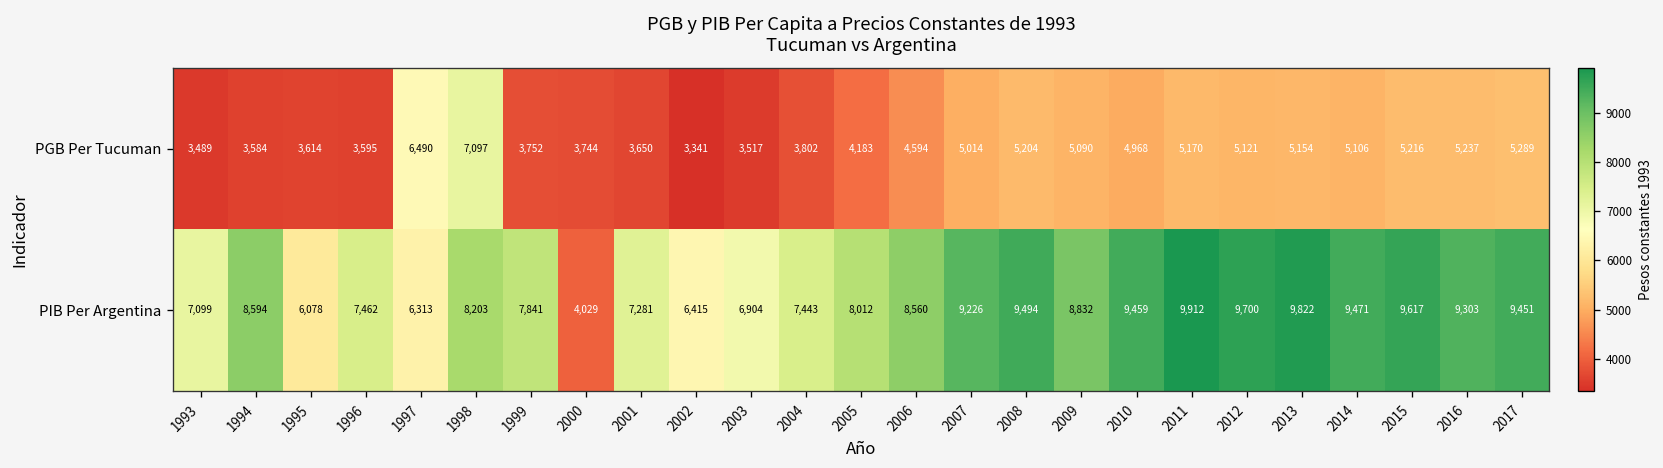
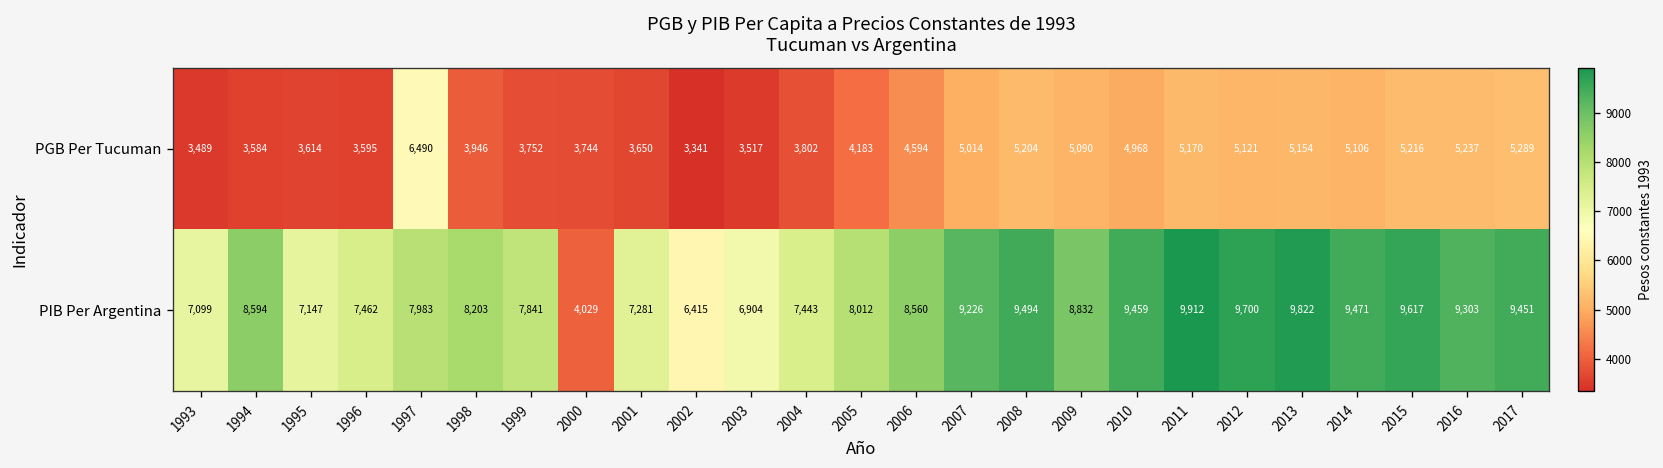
  {
    "PGB Per Tucuman": {
      "1993": "3,489",
      "1994": "3,584",
      "1995": "3,614",
      "1996": "3,595",
      "1997": "6,490",
-     "1998": "7,097",
+     "1998": "3,946",
      "1999": "3,752",
      "2000": "3,744",
      "2001": "3,650",
      "2002": "3,341",
      "2003": "3,517",
      "2004": "3,802",
      "2005": "4,183",
      "2006": "4,594",
      "2007": "5,014",
      "2008": "5,204",
      "2009": "5,090",
      "2010": "4,968",
      "2011": "5,170",
      "2012": "5,121",
      "2013": "5,154",
      "2014": "5,106",
      "2015": "5,216",
      "2016": "5,237",
      "2017": "5,289"
    },
    "PIB Per Argentina": {
      "1993": "7,099",
      "1994": "8,594",
-     "1995": "6,078",
+     "1995": "7,147",
      "1996": "7,462",
-     "1997": "6,313",
+     "1997": "7,983",
      "1998": "8,203",
      "1999": "7,841",
      "2000": "4,029",
      "2001": "7,281",
      "2002": "6,415",
      "2003": "6,904",
      "2004": "7,443",
      "2005": "8,012",
      "2006": "8,560",
      "2007": "9,226",
      "2008": "9,494",
      "2009": "8,832",
      "2010": "9,459",
      "2011": "9,912",
      "2012": "9,700",
      "2013": "9,822",
      "2014": "9,471",
      "2015": "9,617",
      "2016": "9,303",
      "2017": "9,451"
    }
  }
